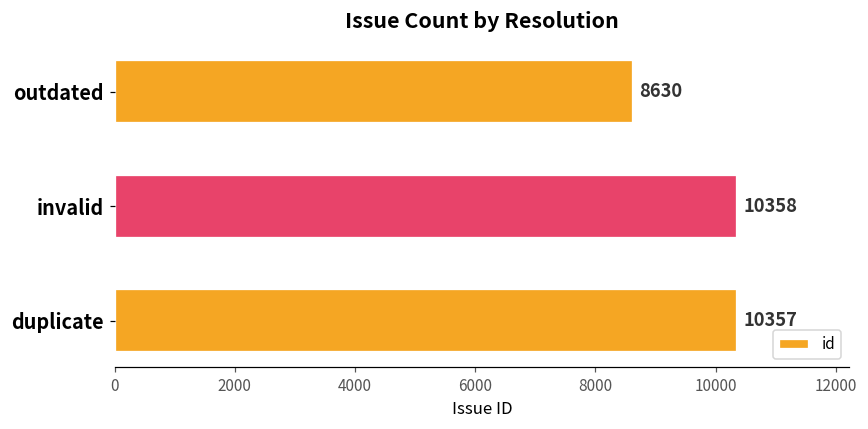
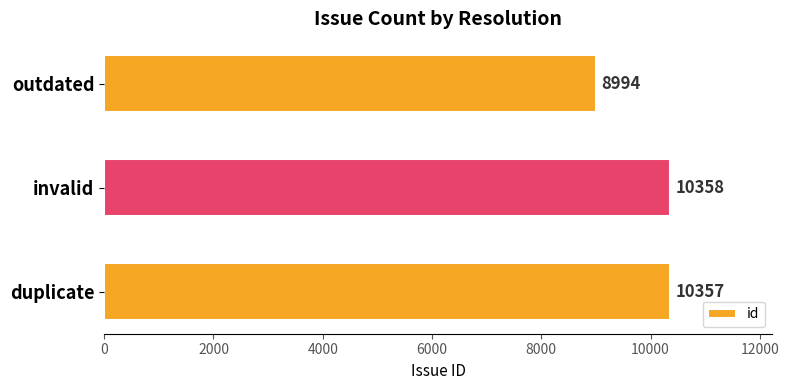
  {
-   "outdated": 8630,
+   "outdated": 8994,
    "invalid": 10358,
    "duplicate": 10357
  }
